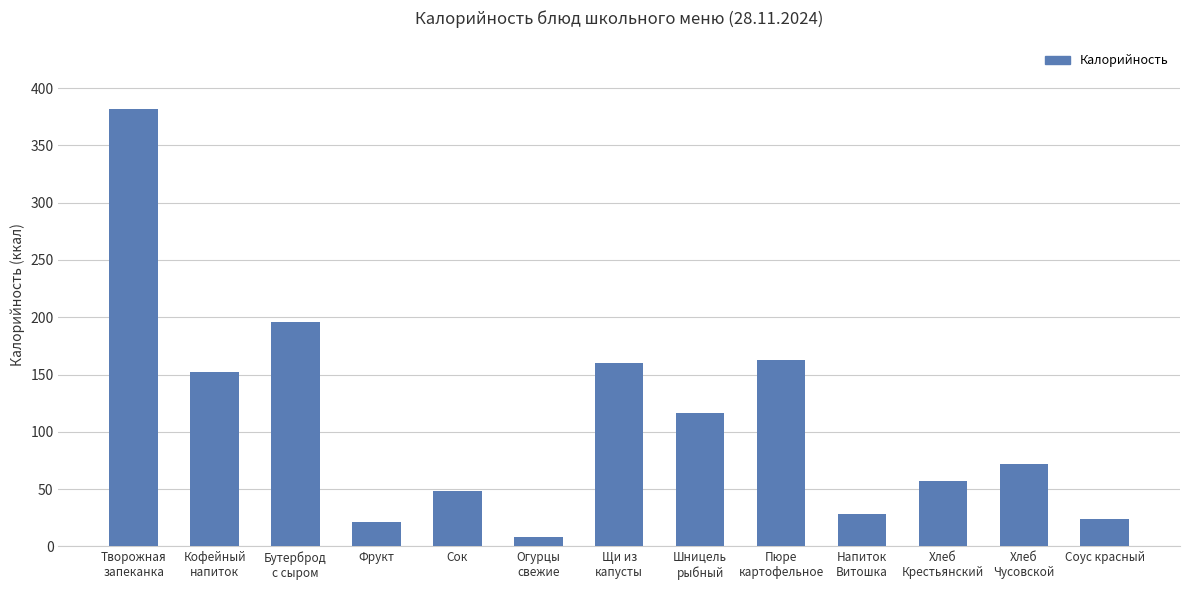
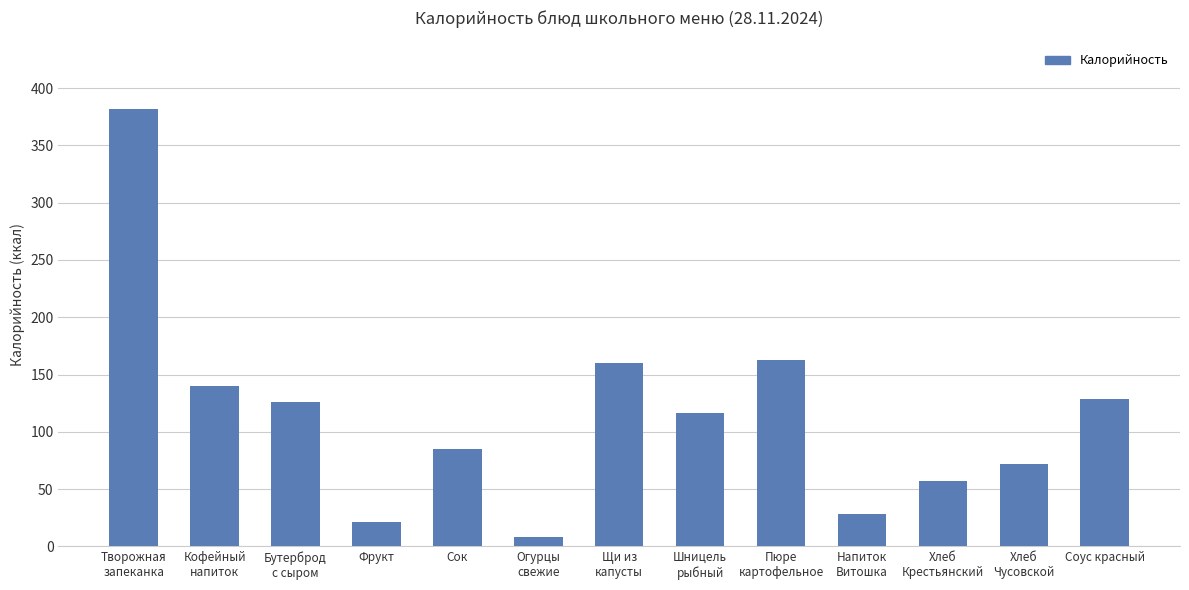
  {
    "Творожная запеканка": 382,
-   "Кофейный напиток": 152,
-   "Бутерброд с сыром": 196,
+   "Кофейный напиток": 140,
+   "Бутерброд с сыром": 126,
    "Фрукт": 21,
-   "Сок": 48,
+   "Сок": 85,
    "Огурцы свежие": 8,
    "Щи из капусты": 160,
    "Шницель рыбный": 116,
    "Пюре картофельное": 163,
    "Напиток Витошка": 28,
    "Хлеб Крестьянский": 57,
    "Хлеб Чусовской": 72,
-   "Соус красный": 24
+   "Соус красный": 129
  }
